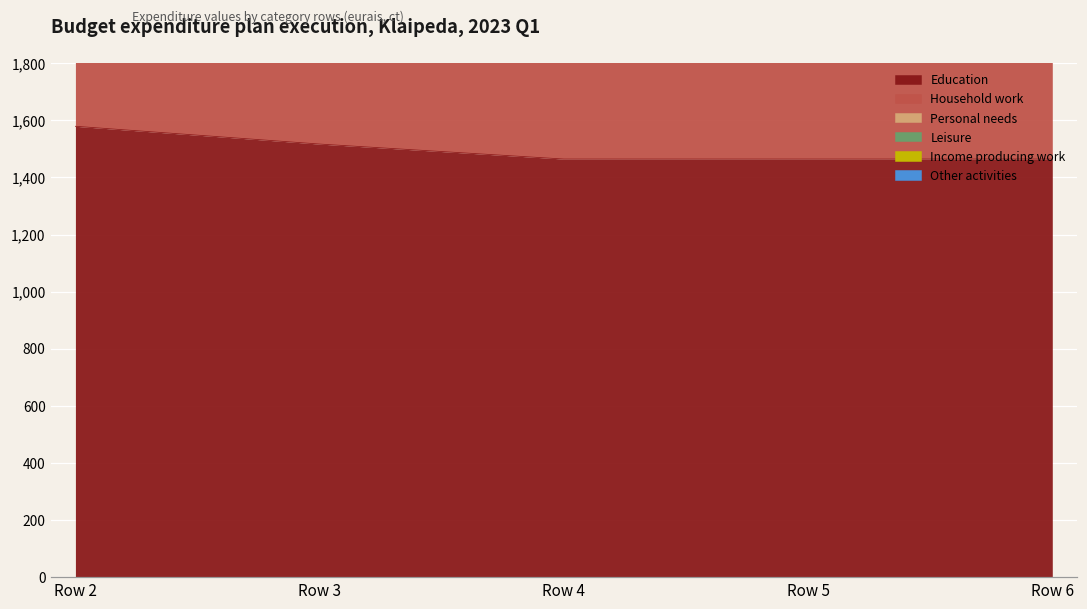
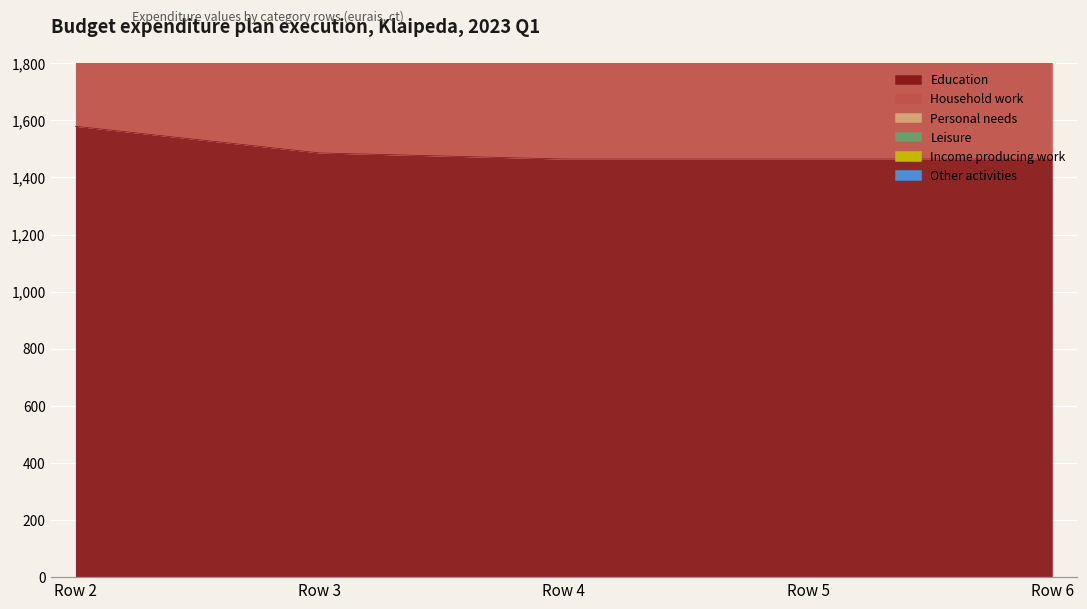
  {
    "Education": {
      "Row 2": "1,580",
-     "Row 3": "1,520",
+     "Row 3": "1,490",
      "Row 4": "1,460",
      "Row 5": "1,460",
      "Row 6": "1,460"
    }
  }
